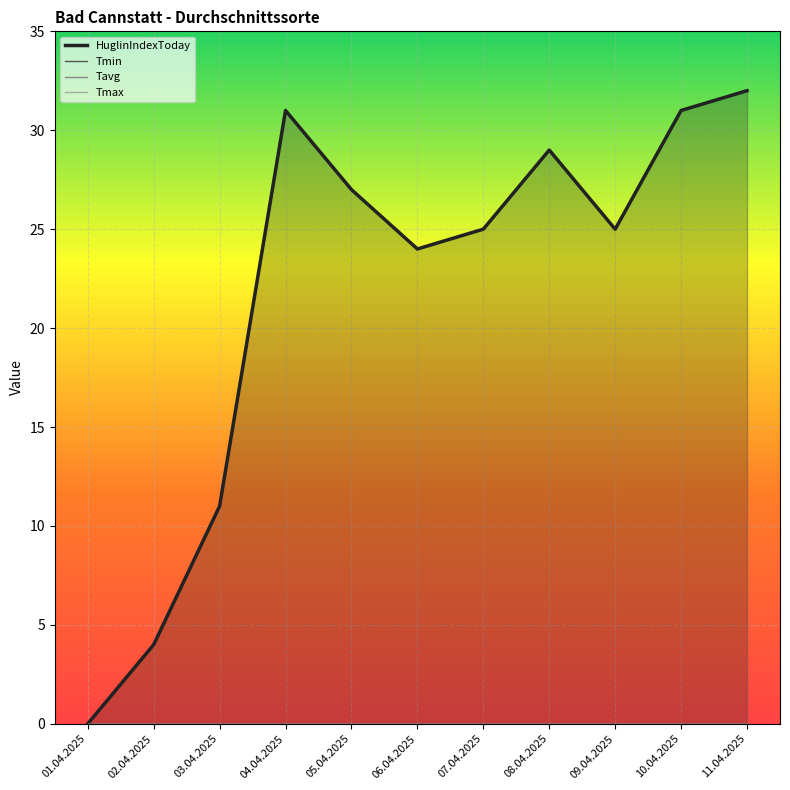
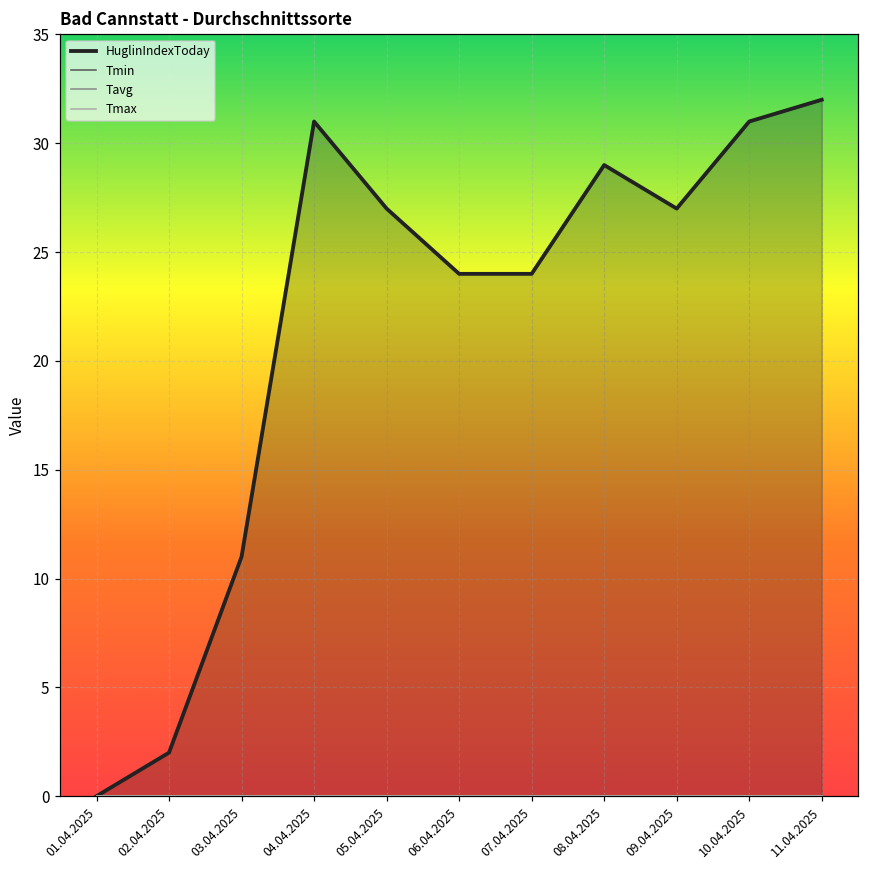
  {
    "HuglinIndexToday": {
-     "02.04.2025": 4,
+     "02.04.2025": 2,
      "03.04.2025": 11,
      "04.04.2025": 31,
      "05.04.2025": 27,
      "06.04.2025": 24,
-     "07.04.2025": 25,
+     "07.04.2025": 24,
      "08.04.2025": 29,
-     "09.04.2025": 25,
+     "09.04.2025": 27,
      "10.04.2025": 31,
      "11.04.2025": 32
    },
    "Tmax": {
      "02.04.2025": 0,
      "03.04.2025": 0,
      "04.04.2025": 0,
      "05.04.2025": 0,
      "06.04.2025": 0,
      "07.04.2025": 0,
      "08.04.2025": 0,
      "09.04.2025": 0,
      "10.04.2025": 0,
      "11.04.2025": 0
    }
  }
